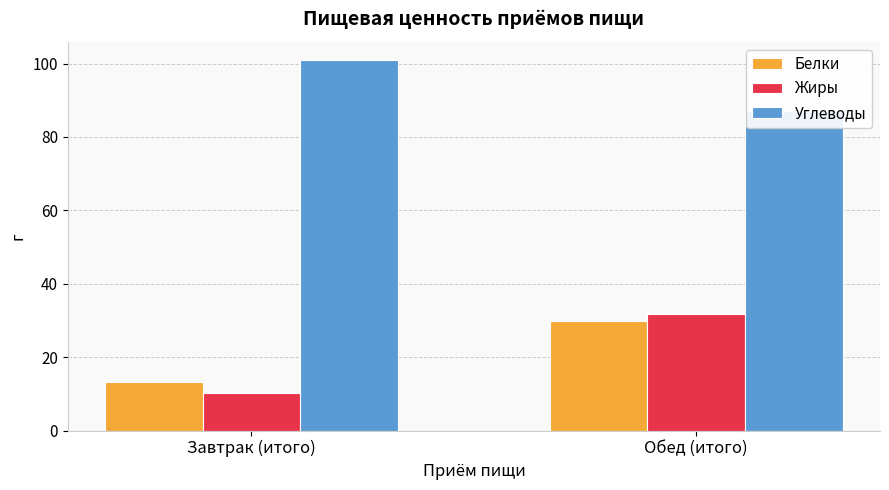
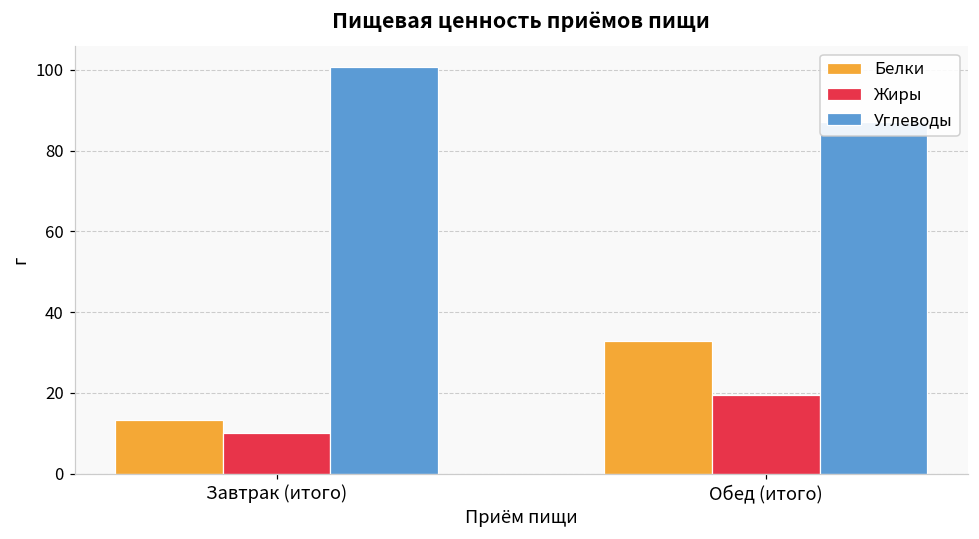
  {
    "Белки": {
      "Завтрак (итого)": 13,
-     "Обед (итого)": 30
+     "Обед (итого)": 33
    },
    "Жиры": {
      "Завтрак (итого)": 10,
-     "Обед (итого)": 32
+     "Обед (итого)": 19
    },
    "Углеводы": {
      "Завтрак (итого)": 101
    }
  }
